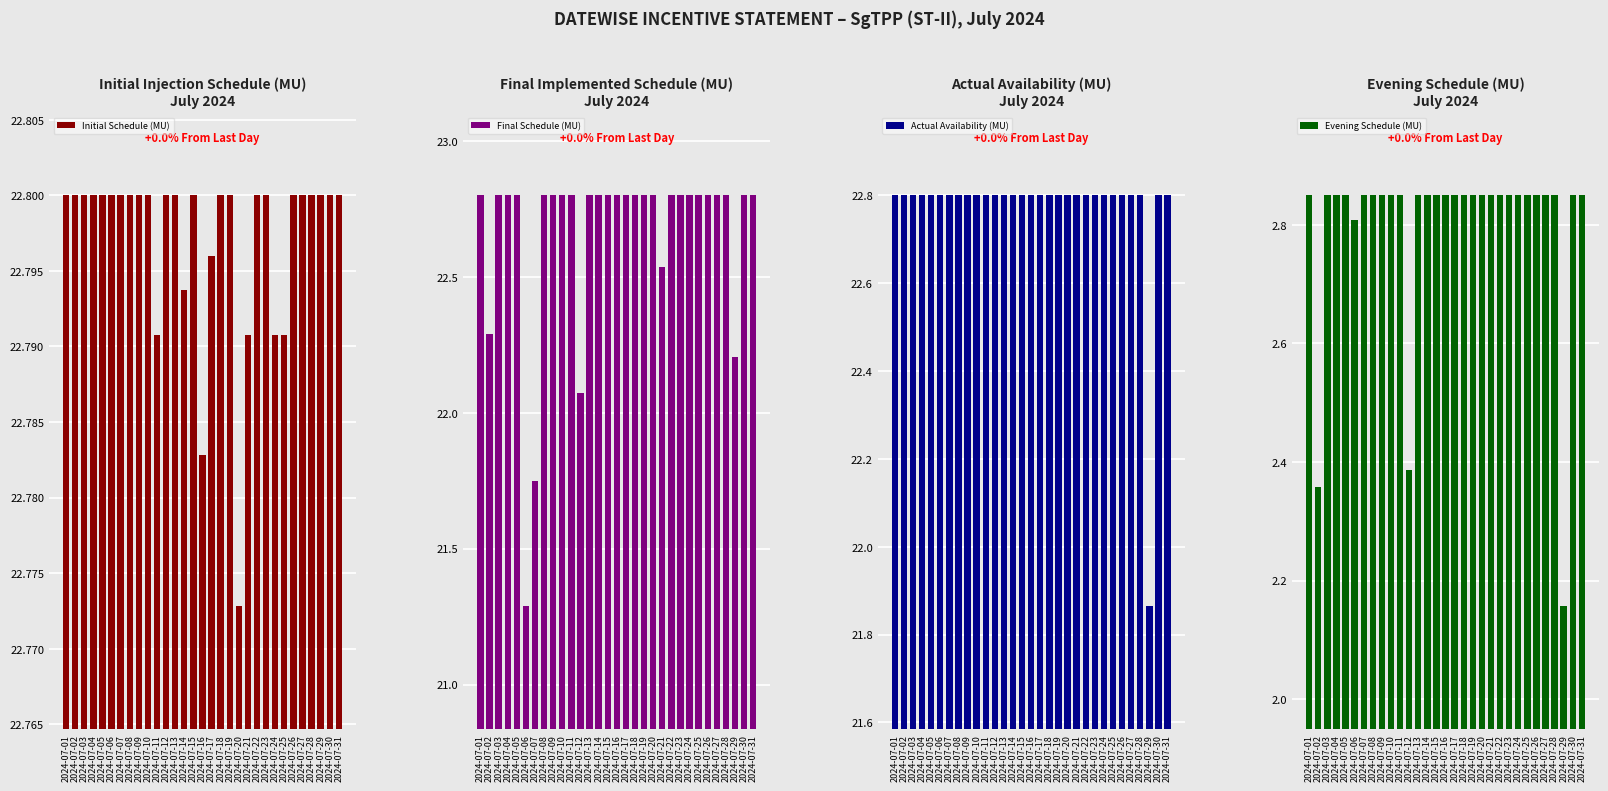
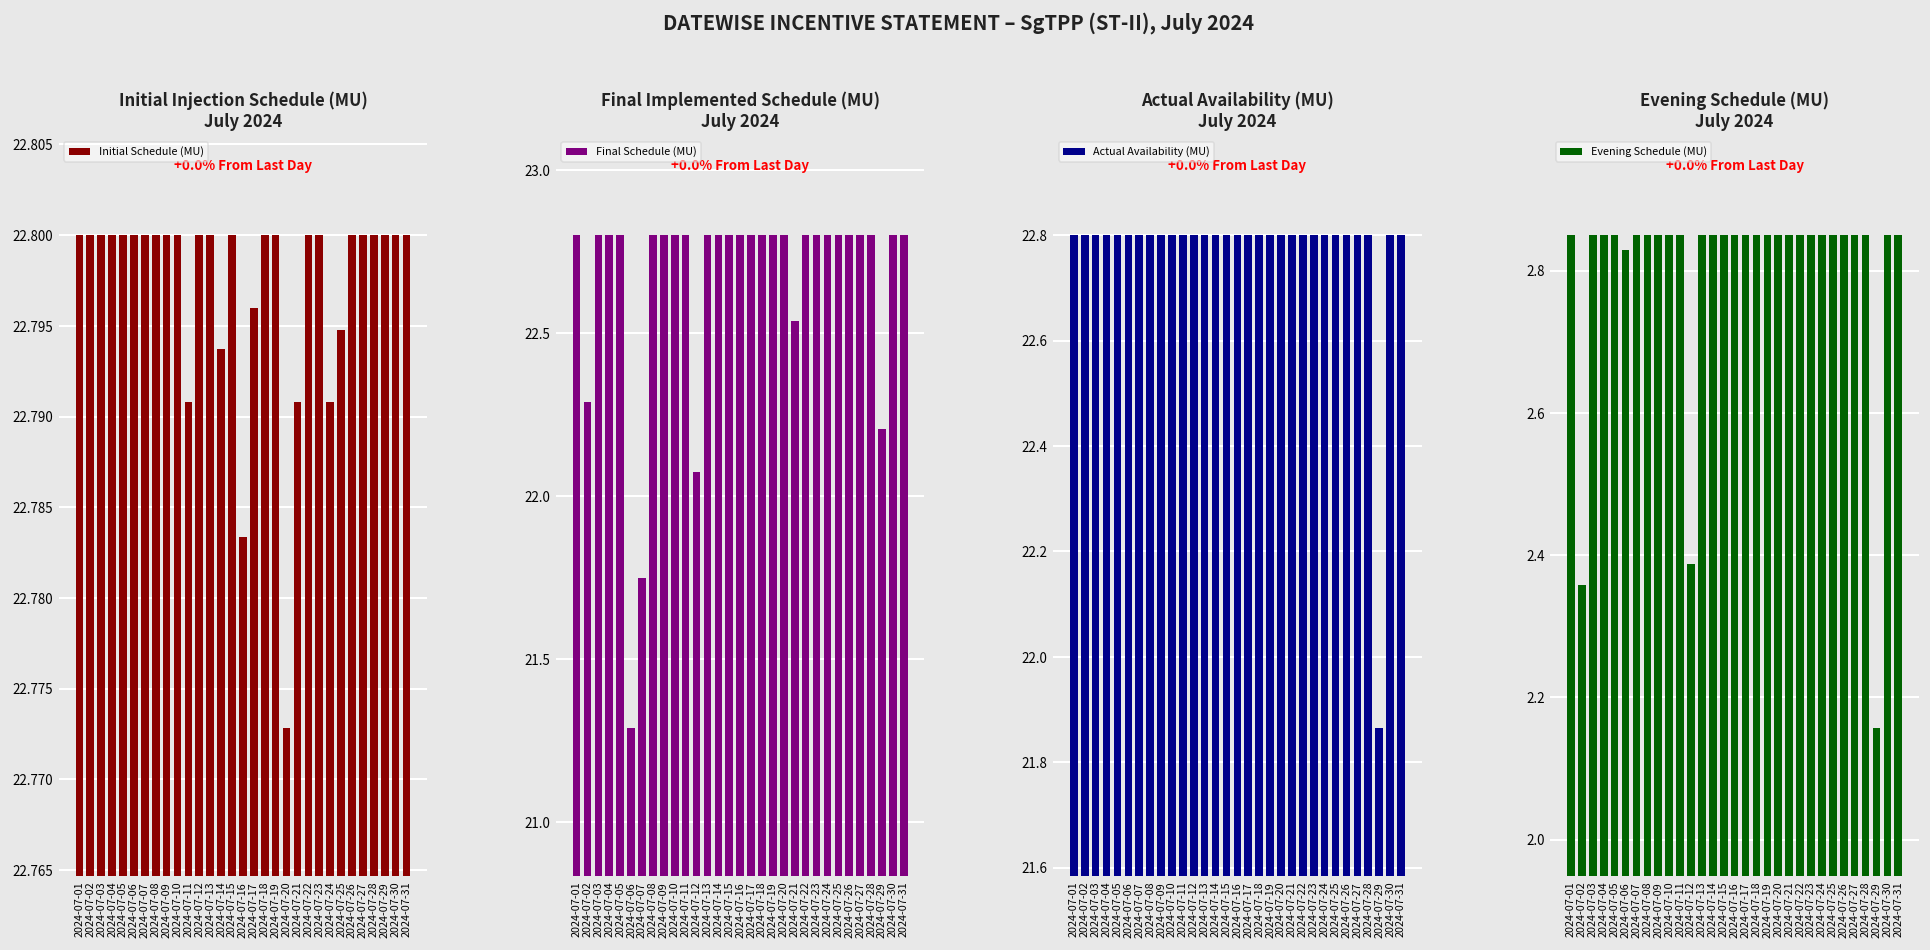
  {
    "Initial Injection Schedule (MU) July 2024": {
      "2024-07-01": 22.8000,
      "2024-07-02": 22.8000,
      "2024-07-03": 22.8000,
      "2024-07-04": 22.8000,
      "2024-07-05": 22.8000,
      "2024-07-06": 22.8000,
      "2024-07-07": 22.8000,
      "2024-07-08": 22.8000,
      "2024-07-09": 22.8000,
      "2024-07-10": 22.8000,
      "2024-07-11": 22.7908,
      "2024-07-12": 22.8000,
      "2024-07-13": 22.8000,
      "2024-07-14": 22.7937,
      "2024-07-15": 22.8000,
-     "2024-07-16": 22.7828,
+     "2024-07-16": 22.7834,
      "2024-07-17": 22.7960,
      "2024-07-18": 22.8000,
      "2024-07-19": 22.8000,
      "2024-07-20": 22.7728,
      "2024-07-21": 22.7908,
      "2024-07-22": 22.8000,
      "2024-07-23": 22.8000,
      "2024-07-24": 22.7908,
-     "2024-07-25": 22.7908,
+     "2024-07-25": 22.7948,
      "2024-07-26": 22.8000,
      "2024-07-27": 22.8000,
      "2024-07-28": 22.8000,
      "2024-07-29": 22.8000,
      "2024-07-30": 22.8000,
      "2024-07-31": 22.8000
    },
    "Final Implemented Schedule (MU) July 2024": {
      "2024-07-01": 22.80,
      "2024-07-02": 22.29,
      "2024-07-03": 22.80,
      "2024-07-04": 22.80,
      "2024-07-05": 22.80,
      "2024-07-06": 21.29,
      "2024-07-07": 21.75,
      "2024-07-08": 22.80,
      "2024-07-09": 22.80,
      "2024-07-10": 22.80,
      "2024-07-11": 22.80,
      "2024-07-12": 22.07,
      "2024-07-13": 22.80,
      "2024-07-14": 22.80,
      "2024-07-15": 22.80,
      "2024-07-16": 22.80,
      "2024-07-17": 22.80,
      "2024-07-18": 22.80,
      "2024-07-19": 22.80,
      "2024-07-20": 22.80,
      "2024-07-21": 22.54,
      "2024-07-22": 22.80,
      "2024-07-23": 22.80,
      "2024-07-24": 22.80,
      "2024-07-25": 22.80,
      "2024-07-26": 22.80,
      "2024-07-27": 22.80,
      "2024-07-28": 22.80,
      "2024-07-29": 22.20,
      "2024-07-30": 22.80,
      "2024-07-31": 22.80
    },
    "Actual Availability (MU) July 2024": {
      "2024-07-01": 22.80,
      "2024-07-02": 22.80,
      "2024-07-03": 22.80,
      "2024-07-04": 22.80,
      "2024-07-05": 22.80,
      "2024-07-06": 22.80,
      "2024-07-07": 22.80,
      "2024-07-08": 22.80,
      "2024-07-09": 22.80,
      "2024-07-10": 22.80,
      "2024-07-11": 22.80,
      "2024-07-12": 22.80,
      "2024-07-13": 22.80,
      "2024-07-14": 22.80,
      "2024-07-15": 22.80,
      "2024-07-16": 22.80,
      "2024-07-17": 22.80,
      "2024-07-18": 22.80,
      "2024-07-19": 22.80,
      "2024-07-20": 22.80,
      "2024-07-21": 22.80,
      "2024-07-22": 22.80,
      "2024-07-23": 22.80,
      "2024-07-24": 22.80,
      "2024-07-25": 22.80,
      "2024-07-26": 22.80,
      "2024-07-27": 22.80,
      "2024-07-28": 22.80,
      "2024-07-29": 21.87,
      "2024-07-30": 22.80,
      "2024-07-31": 22.80
    },
    "Evening Schedule (MU) July 2024": {
      "2024-07-01": 2.85,
      "2024-07-02": 2.36,
      "2024-07-03": 2.85,
      "2024-07-04": 2.85,
      "2024-07-05": 2.85,
-     "2024-07-06": 2.81,
+     "2024-07-06": 2.83,
      "2024-07-07": 2.85,
      "2024-07-08": 2.85,
      "2024-07-09": 2.85,
      "2024-07-10": 2.85,
      "2024-07-11": 2.85,
      "2024-07-12": 2.39,
      "2024-07-13": 2.85,
      "2024-07-14": 2.85,
      "2024-07-15": 2.85,
      "2024-07-16": 2.85,
      "2024-07-17": 2.85,
      "2024-07-18": 2.85,
      "2024-07-19": 2.85,
      "2024-07-20": 2.85,
      "2024-07-21": 2.85,
      "2024-07-22": 2.85,
      "2024-07-23": 2.85,
      "2024-07-24": 2.85,
      "2024-07-25": 2.85,
      "2024-07-26": 2.85,
      "2024-07-27": 2.85,
      "2024-07-28": 2.85,
      "2024-07-29": 2.16,
      "2024-07-30": 2.85,
      "2024-07-31": 2.85
    }
  }
